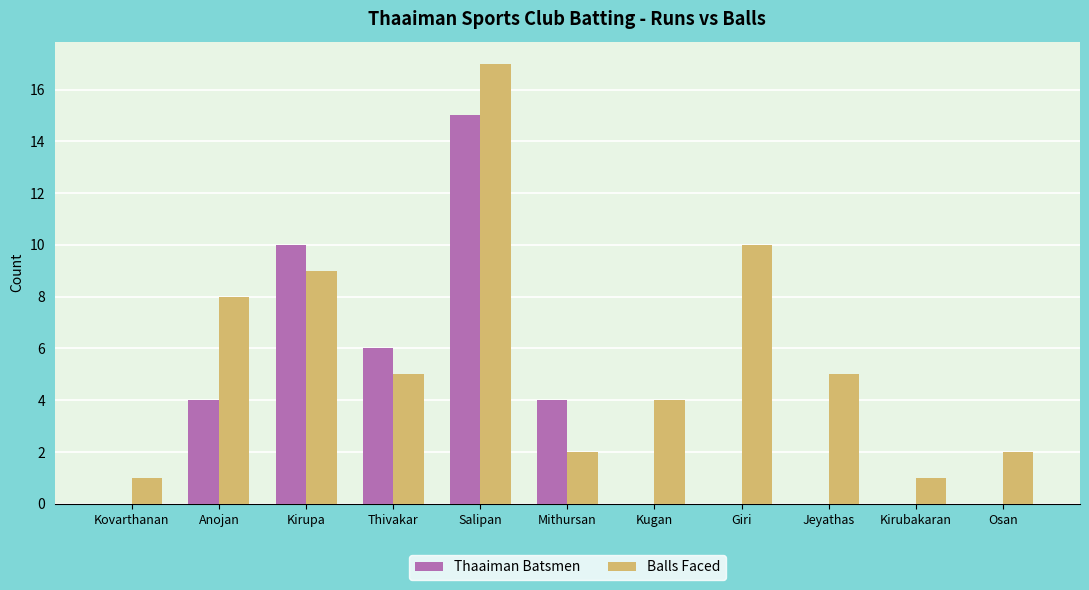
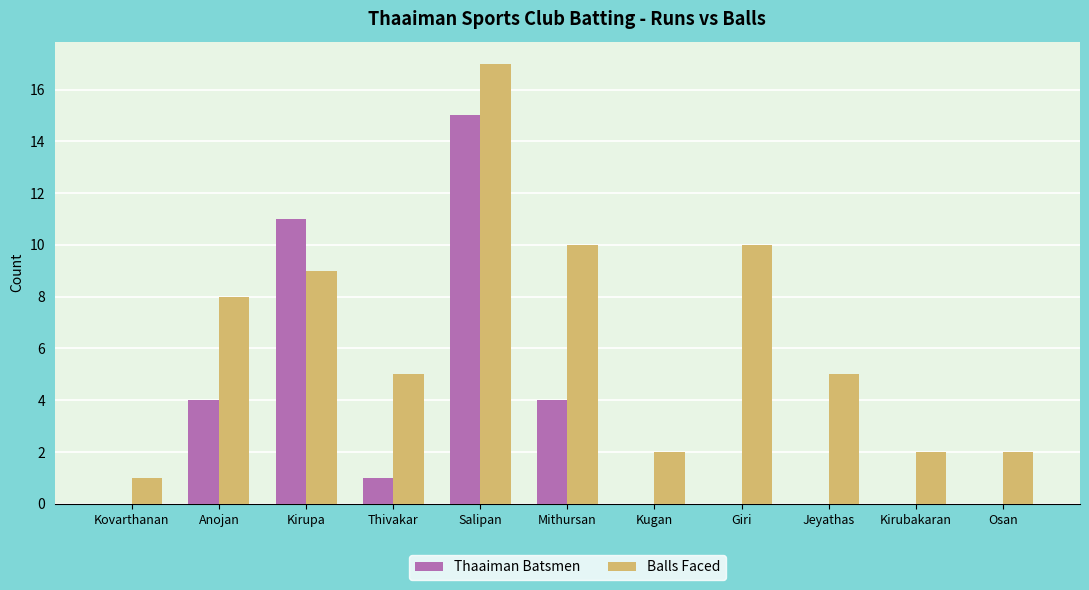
  {
    "Thaaiman Batsmen": {
      "Kovarthanan": 0,
      "Anojan": 4,
-     "Kirupa": 10,
-     "Thivakar": 6,
+     "Kirupa": 11,
+     "Thivakar": 1,
      "Salipan": 15,
      "Mithursan": 4,
      "Kugan": 0,
      "Giri": 0,
      "Jeyathas": 0,
      "Kirubakaran": 0,
      "Osan": 0
    },
    "Balls Faced": {
      "Kovarthanan": 1,
      "Anojan": 8,
      "Kirupa": 9,
      "Thivakar": 5,
      "Salipan": 17,
-     "Mithursan": 2,
-     "Kugan": 4,
+     "Mithursan": 10,
+     "Kugan": 2,
      "Giri": 10,
      "Jeyathas": 5,
-     "Kirubakaran": 1,
+     "Kirubakaran": 2,
      "Osan": 2
    }
  }
